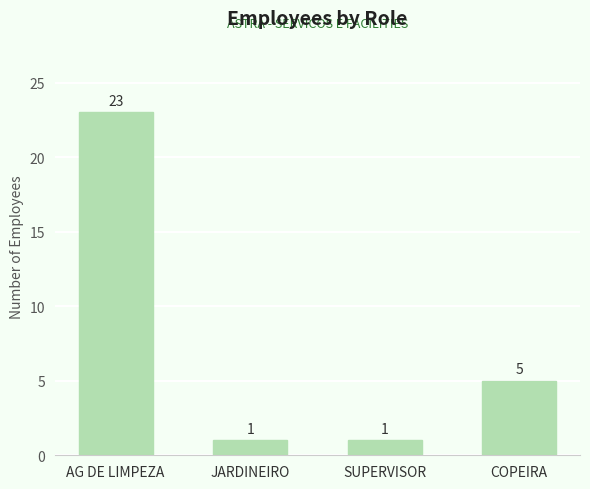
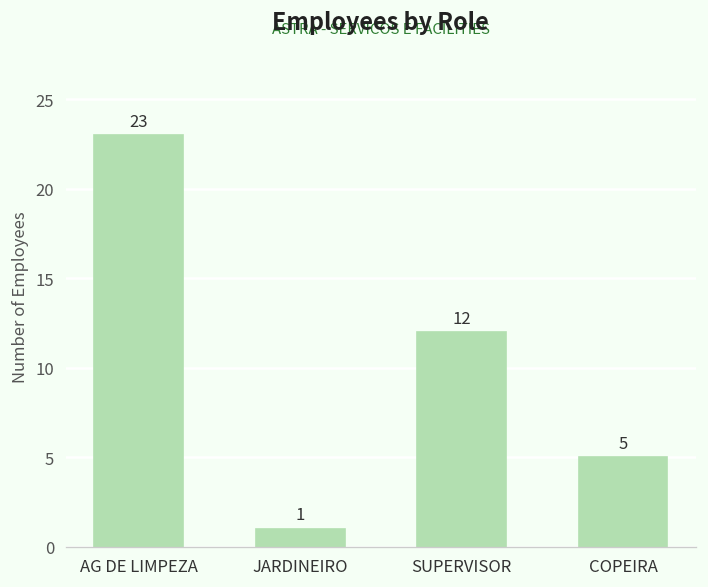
  {
    "AG DE LIMPEZA": 23,
    "JARDINEIRO": 1,
-   "SUPERVISOR": 1,
+   "SUPERVISOR": 12,
    "COPEIRA": 5
  }
